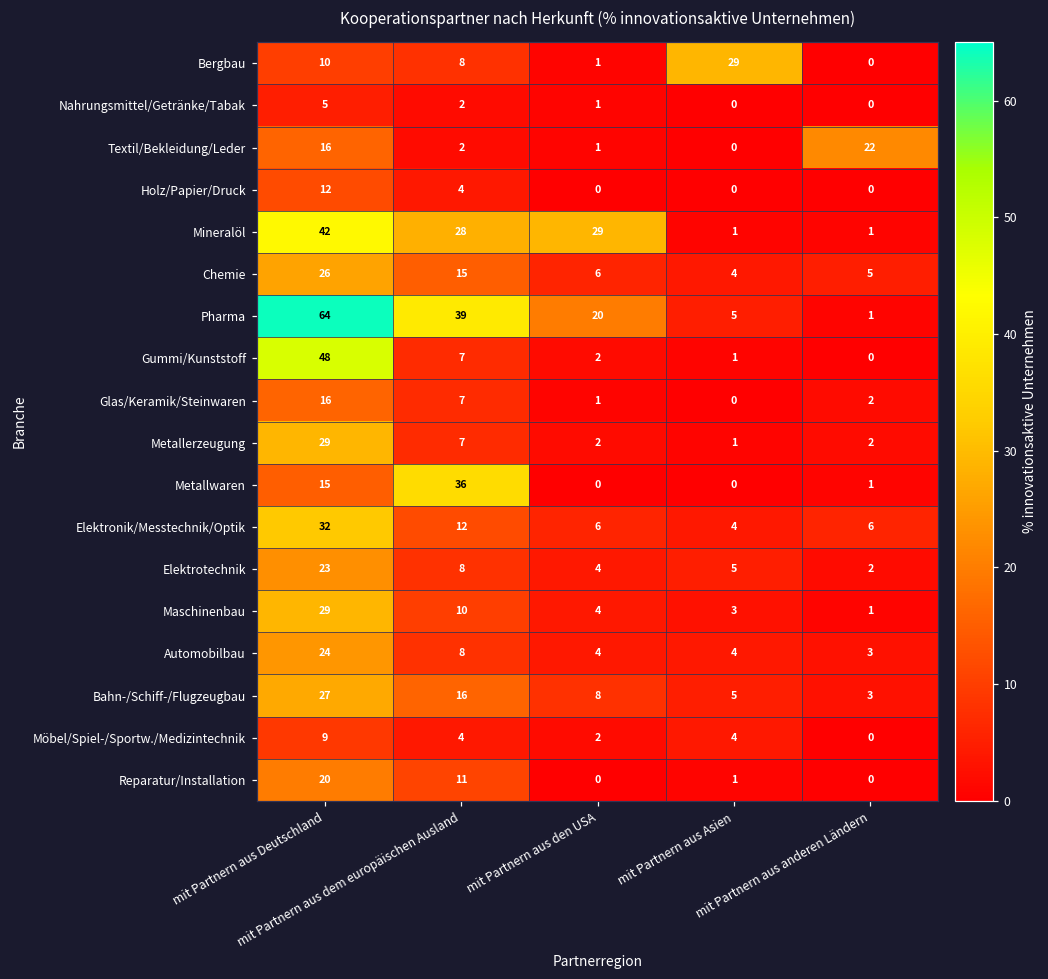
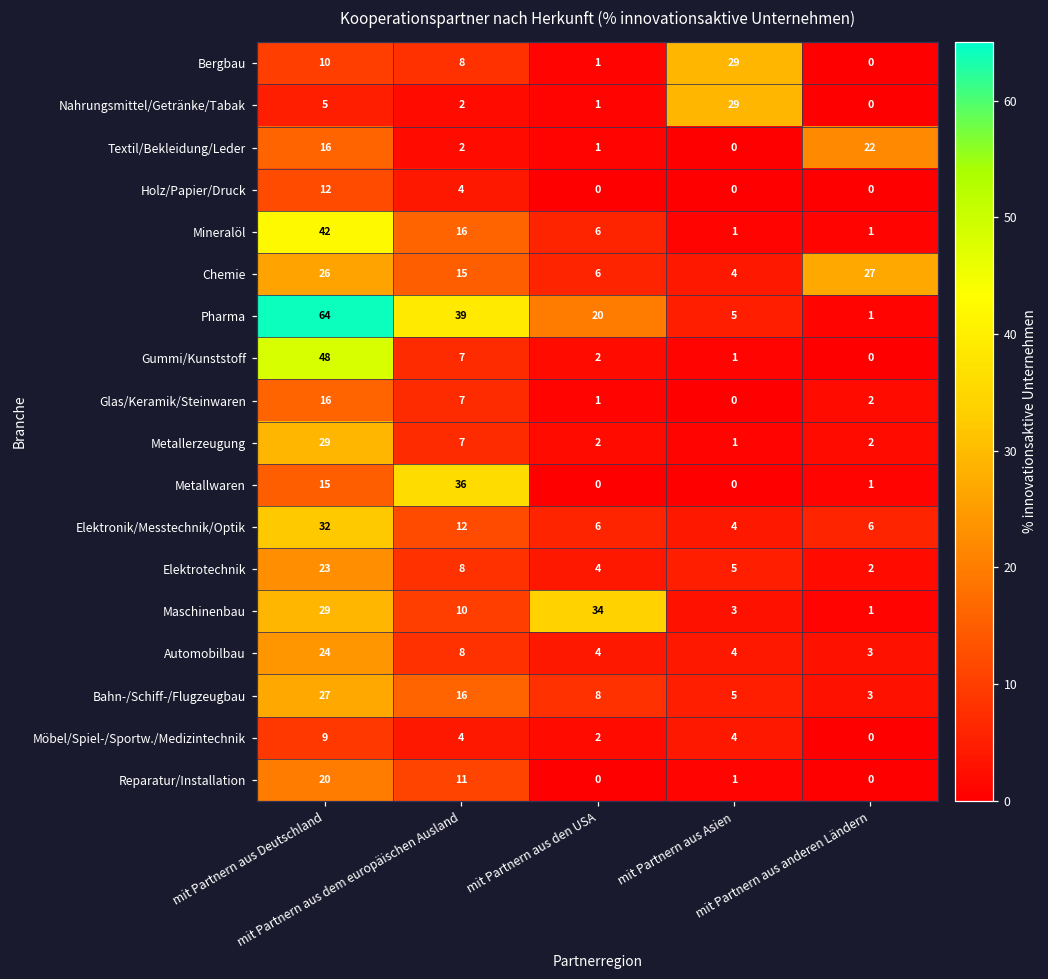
  {
    "Bergbau": {
      "mit Partnern aus Deutschland": 10,
      "mit Partnern aus dem europäischen Ausland": 8,
      "mit Partnern aus den USA": 1,
      "mit Partnern aus Asien": 29,
      "mit Partnern aus anderen Ländern": 0
    },
    "Nahrungsmittel/Getränke/Tabak": {
      "mit Partnern aus Deutschland": 5,
      "mit Partnern aus dem europäischen Ausland": 2,
      "mit Partnern aus den USA": 1,
-     "mit Partnern aus Asien": 0,
+     "mit Partnern aus Asien": 29,
      "mit Partnern aus anderen Ländern": 0
    },
    "Textil/Bekleidung/Leder": {
      "mit Partnern aus Deutschland": 16,
      "mit Partnern aus dem europäischen Ausland": 2,
      "mit Partnern aus den USA": 1,
      "mit Partnern aus Asien": 0,
      "mit Partnern aus anderen Ländern": 22
    },
    "Holz/Papier/Druck": {
      "mit Partnern aus Deutschland": 12,
      "mit Partnern aus dem europäischen Ausland": 4,
      "mit Partnern aus den USA": 0,
      "mit Partnern aus Asien": 0,
      "mit Partnern aus anderen Ländern": 0
    },
    "Mineralöl": {
      "mit Partnern aus Deutschland": 42,
-     "mit Partnern aus dem europäischen Ausland": 28,
-     "mit Partnern aus den USA": 29,
+     "mit Partnern aus dem europäischen Ausland": 16,
+     "mit Partnern aus den USA": 6,
      "mit Partnern aus Asien": 1,
      "mit Partnern aus anderen Ländern": 1
    },
    "Chemie": {
      "mit Partnern aus Deutschland": 26,
      "mit Partnern aus dem europäischen Ausland": 15,
      "mit Partnern aus den USA": 6,
      "mit Partnern aus Asien": 4,
-     "mit Partnern aus anderen Ländern": 5
+     "mit Partnern aus anderen Ländern": 27
    },
    "Pharma": {
      "mit Partnern aus Deutschland": 64,
      "mit Partnern aus dem europäischen Ausland": 39,
      "mit Partnern aus den USA": 20,
      "mit Partnern aus Asien": 5,
      "mit Partnern aus anderen Ländern": 1
    },
    "Gummi/Kunststoff": {
      "mit Partnern aus Deutschland": 48,
      "mit Partnern aus dem europäischen Ausland": 7,
      "mit Partnern aus den USA": 2,
      "mit Partnern aus Asien": 1,
      "mit Partnern aus anderen Ländern": 0
    },
    "Glas/Keramik/Steinwaren": {
      "mit Partnern aus Deutschland": 16,
      "mit Partnern aus dem europäischen Ausland": 7,
      "mit Partnern aus den USA": 1,
      "mit Partnern aus Asien": 0,
      "mit Partnern aus anderen Ländern": 2
    },
    "Metallerzeugung": {
      "mit Partnern aus Deutschland": 29,
      "mit Partnern aus dem europäischen Ausland": 7,
      "mit Partnern aus den USA": 2,
      "mit Partnern aus Asien": 1,
      "mit Partnern aus anderen Ländern": 2
    },
    "Metallwaren": {
      "mit Partnern aus Deutschland": 15,
      "mit Partnern aus dem europäischen Ausland": 36,
      "mit Partnern aus den USA": 0,
      "mit Partnern aus Asien": 0,
      "mit Partnern aus anderen Ländern": 1
    },
    "Elektronik/Messtechnik/Optik": {
      "mit Partnern aus Deutschland": 32,
      "mit Partnern aus dem europäischen Ausland": 12,
      "mit Partnern aus den USA": 6,
      "mit Partnern aus Asien": 4,
      "mit Partnern aus anderen Ländern": 6
    },
    "Elektrotechnik": {
      "mit Partnern aus Deutschland": 23,
      "mit Partnern aus dem europäischen Ausland": 8,
      "mit Partnern aus den USA": 4,
      "mit Partnern aus Asien": 5,
      "mit Partnern aus anderen Ländern": 2
    },
    "Maschinenbau": {
      "mit Partnern aus Deutschland": 29,
      "mit Partnern aus dem europäischen Ausland": 10,
-     "mit Partnern aus den USA": 4,
+     "mit Partnern aus den USA": 34,
      "mit Partnern aus Asien": 3,
      "mit Partnern aus anderen Ländern": 1
    },
    "Automobilbau": {
      "mit Partnern aus Deutschland": 24,
      "mit Partnern aus dem europäischen Ausland": 8,
      "mit Partnern aus den USA": 4,
      "mit Partnern aus Asien": 4,
      "mit Partnern aus anderen Ländern": 3
    },
    "Bahn-/Schiff-/Flugzeugbau": {
      "mit Partnern aus Deutschland": 27,
      "mit Partnern aus dem europäischen Ausland": 16,
      "mit Partnern aus den USA": 8,
      "mit Partnern aus Asien": 5,
      "mit Partnern aus anderen Ländern": 3
    },
    "Möbel/Spiel-/Sportw./Medizintechnik": {
      "mit Partnern aus Deutschland": 9,
      "mit Partnern aus dem europäischen Ausland": 4,
      "mit Partnern aus den USA": 2,
      "mit Partnern aus Asien": 4,
      "mit Partnern aus anderen Ländern": 0
    },
    "Reparatur/Installation": {
      "mit Partnern aus Deutschland": 20,
      "mit Partnern aus dem europäischen Ausland": 11,
      "mit Partnern aus den USA": 0,
      "mit Partnern aus Asien": 1,
      "mit Partnern aus anderen Ländern": 0
    }
  }
